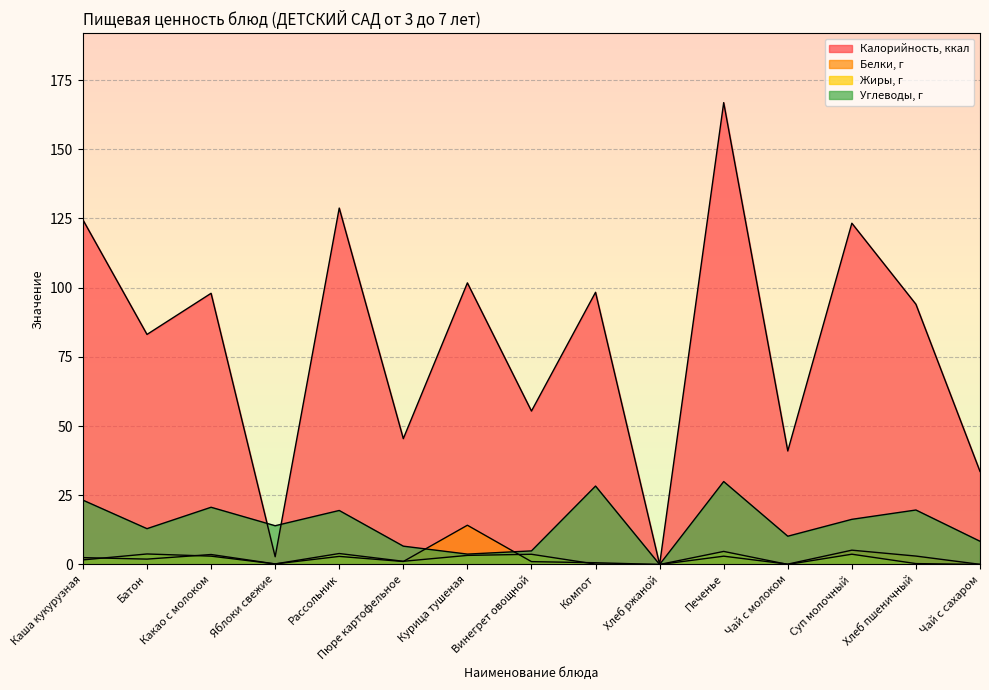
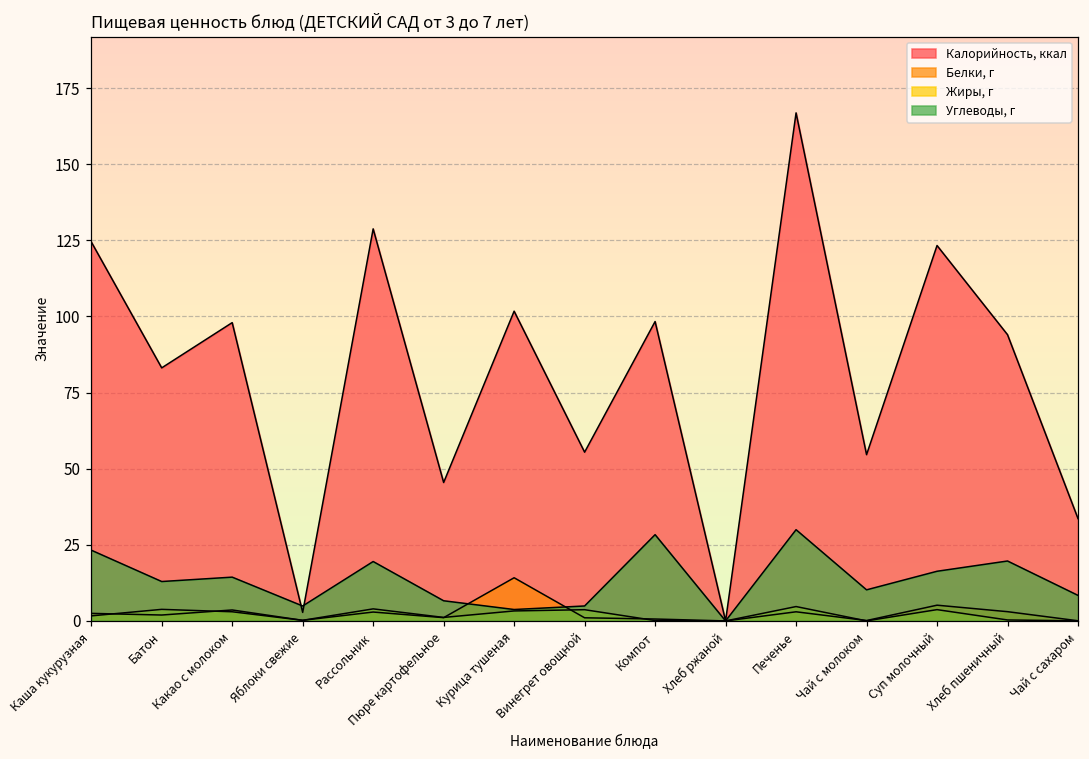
  {
    "Калорийность, ккал": {
      "Каша кукурузная": 125,
      "Батон": 83,
      "Какао с молоком": 98,
      "Яблоки свежие": 3,
      "Рассольник": 129,
      "Пюре картофельное": 45,
      "Курица тушеная": 102,
      "Винегрет овощной": 55,
      "Компот": 98,
      "Печенье": 167,
-     "Чай с молоком": 41,
+     "Чай с молоком": 55,
      "Суп молочный": 123,
      "Хлеб пшеничный": 94,
      "Чай с сахаром": 34
    },
    "Белки, г": {
      "Батон": 2,
      "Рассольник": 3,
      "Курица тушеная": 14,
      "Винегрет овощной": 1,
      "Печенье": 3,
      "Суп молочный": 5,
      "Хлеб пшеничный": 3
    },
    "Жиры, г": {
      "Батон": 4,
      "Рассольник": 4,
      "Винегрет овощной": 4,
      "Печенье": 5,
      "Суп молочный": 4,
      "Хлеб пшеничный": 0
    },
    "Углеводы, г": {
      "Каша кукурузная": 23,
      "Батон": 13,
-     "Какао с молоком": 21,
-     "Яблоки свежие": 14,
+     "Какао с молоком": 14,
+     "Яблоки свежие": 5,
      "Рассольник": 20,
      "Пюре картофельное": 7,
      "Винегрет овощной": 5,
      "Компот": 28,
      "Печенье": 30,
      "Чай с молоком": 10,
      "Суп молочный": 16,
      "Хлеб пшеничный": 20,
      "Чай с сахаром": 8
    }
  }
